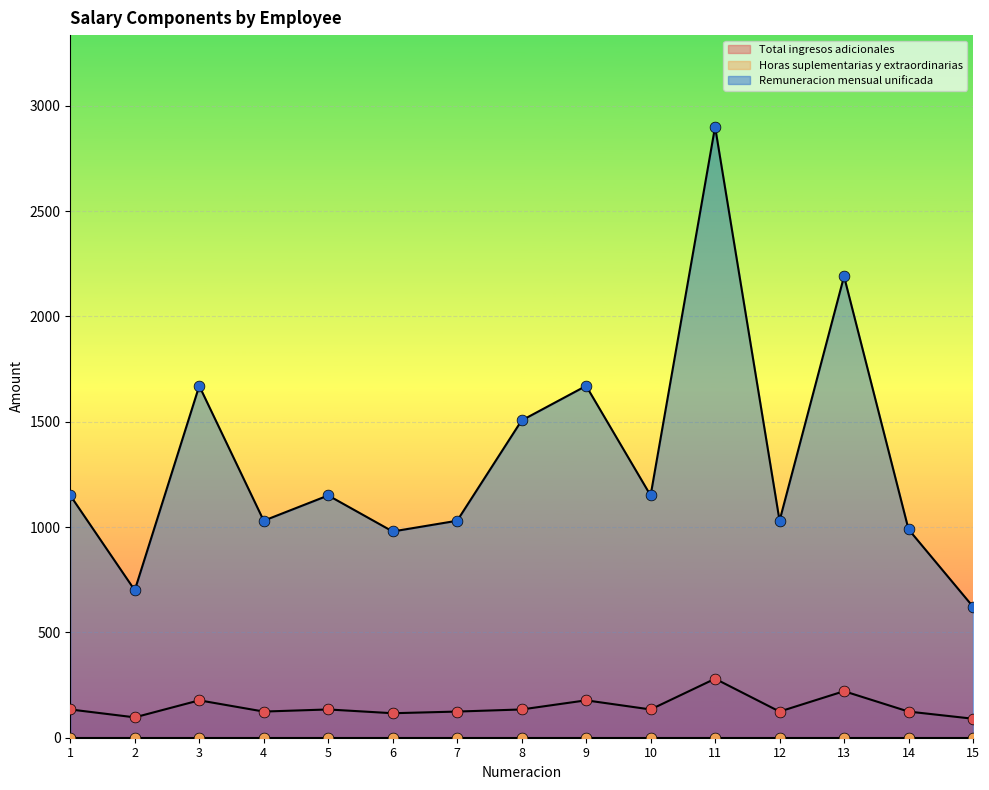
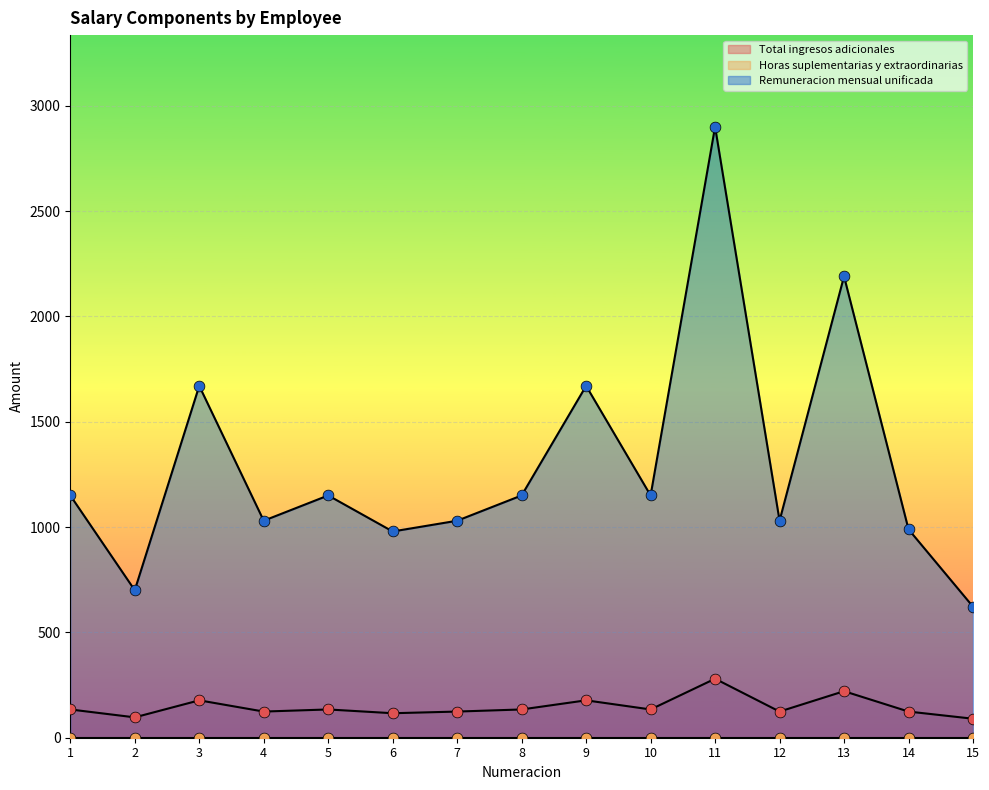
  {
    "Remuneracion mensual unificada": {
      "1": 1150,
      "2": 700,
      "3": 1670,
      "4": 1030,
      "5": 1150,
      "6": 980,
      "7": 1030,
-     "8": 1510,
+     "8": 1150,
      "9": 1670,
      "10": 1150,
      "11": 2900,
      "12": 1030,
      "13": 2190,
      "14": 990,
      "15": 620
    }
  }
